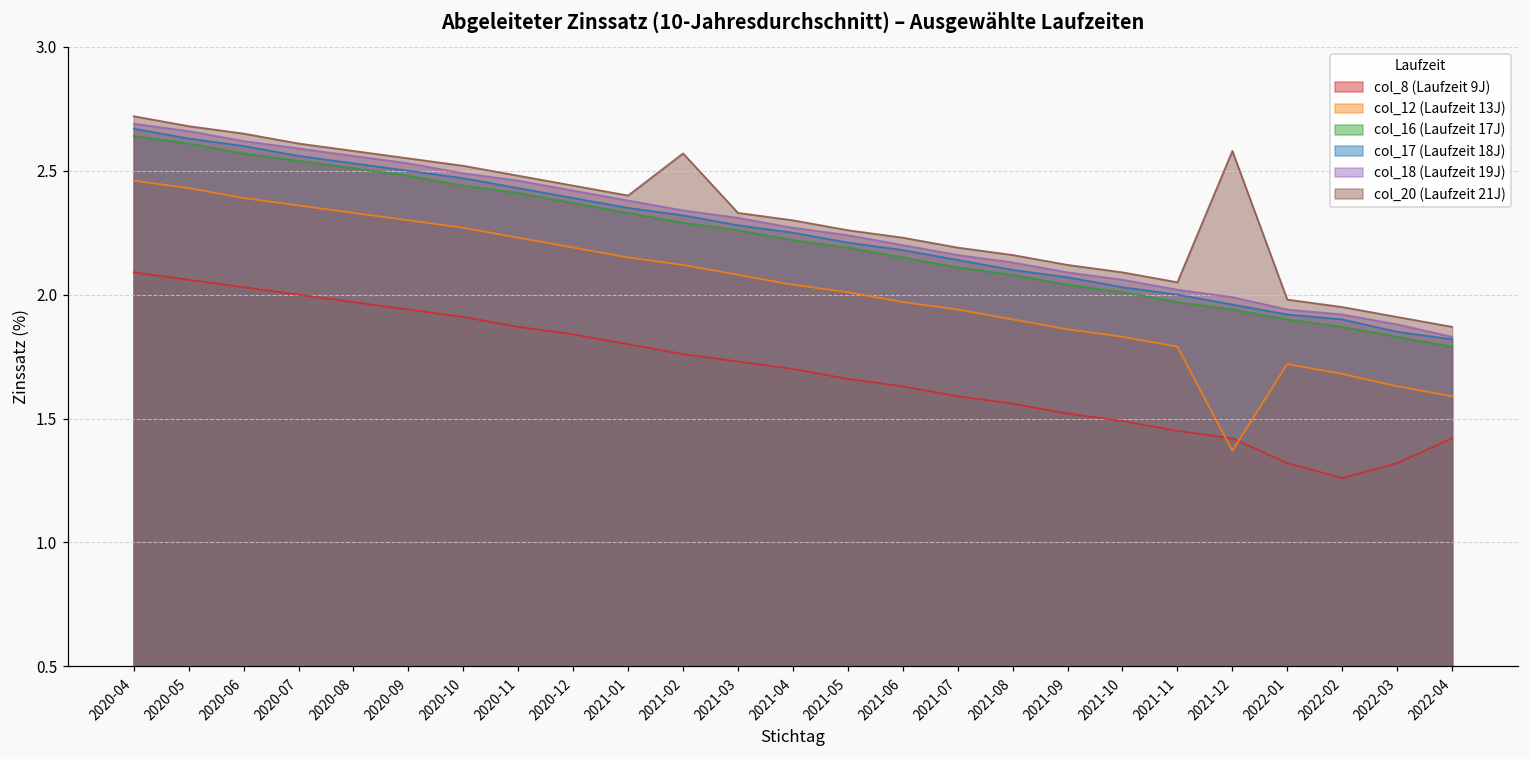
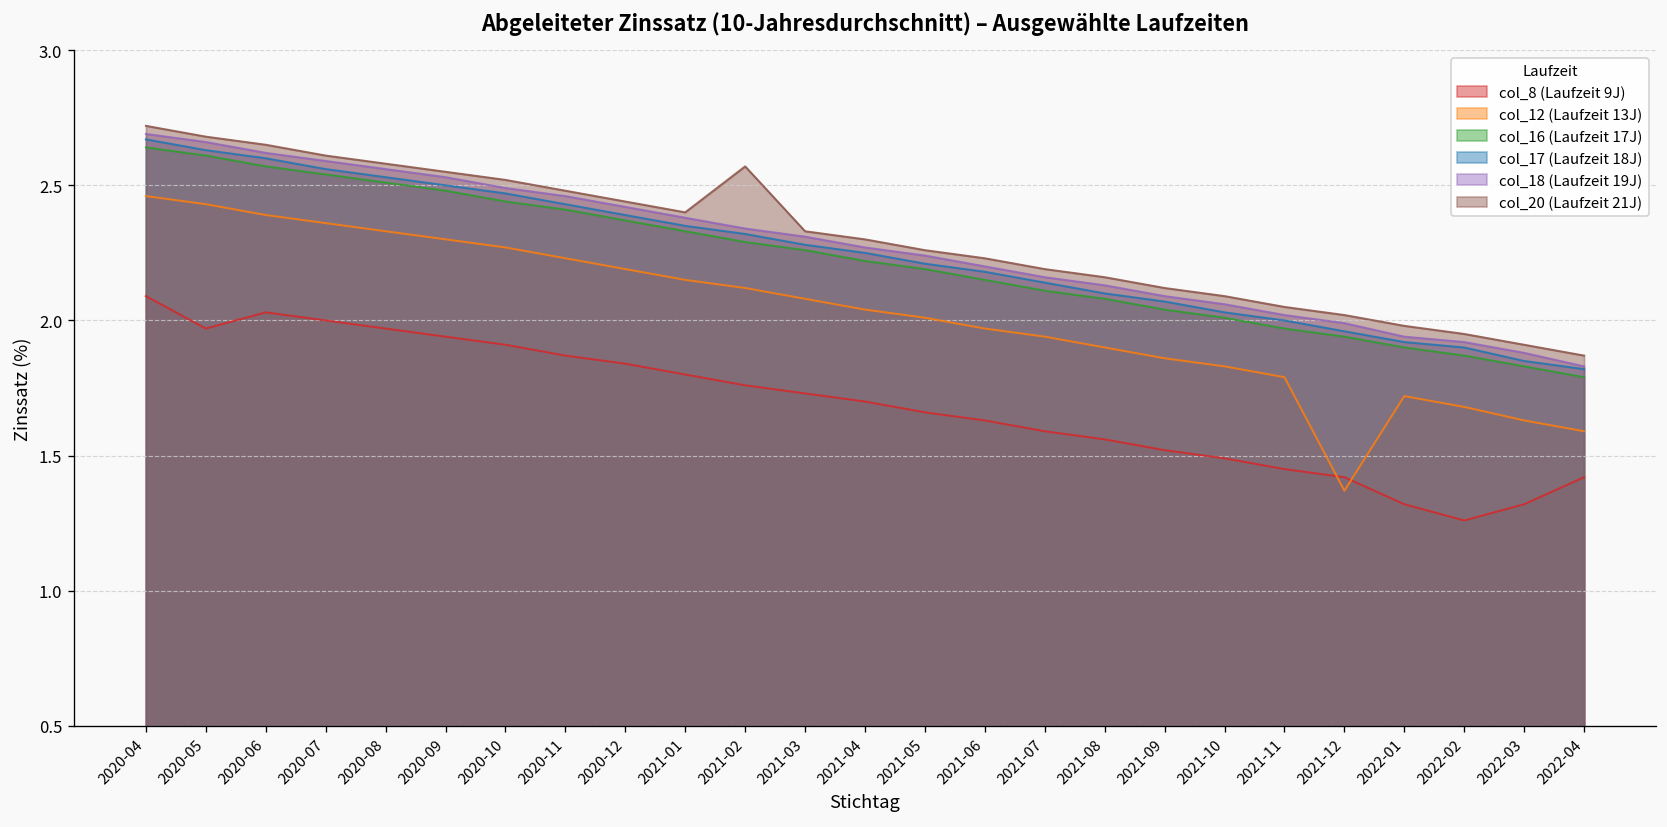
  {
    "col_8 (Laufzeit 9J)": {
      "2020-04": 2.09,
-     "2020-05": 2.06,
+     "2020-05": 1.97,
      "2020-06": 2.03,
      "2020-07": 2.00,
      "2020-08": 1.97,
      "2020-09": 1.94,
      "2020-10": 1.91,
      "2020-11": 1.87,
      "2020-12": 1.84,
      "2021-01": 1.80,
      "2021-02": 1.76,
      "2021-03": 1.73,
      "2021-04": 1.70,
      "2021-05": 1.66,
      "2021-06": 1.63,
      "2021-07": 1.59,
      "2021-08": 1.56,
      "2021-09": 1.52,
      "2021-10": 1.49,
      "2021-11": 1.45,
      "2021-12": 1.42,
      "2022-01": 1.32,
      "2022-02": 1.26,
      "2022-03": 1.32,
      "2022-04": 1.42
    },
    "col_12 (Laufzeit 13J)": {
      "2020-04": 2.46,
      "2020-05": 2.43,
      "2020-06": 2.39,
      "2020-07": 2.36,
      "2020-08": 2.33,
      "2020-09": 2.30,
      "2020-10": 2.27,
      "2020-11": 2.23,
      "2020-12": 2.19,
      "2021-01": 2.15,
      "2021-02": 2.12,
      "2021-03": 2.08,
      "2021-04": 2.04,
      "2021-05": 2.01,
      "2021-06": 1.97,
      "2021-07": 1.94,
      "2021-08": 1.90,
      "2021-09": 1.86,
      "2021-10": 1.83,
      "2021-11": 1.79,
      "2021-12": 1.37,
      "2022-01": 1.72,
      "2022-02": 1.68,
      "2022-03": 1.63,
      "2022-04": 1.59
    },
    "col_16 (Laufzeit 17J)": {
      "2020-04": 2.64,
      "2020-05": 2.61,
      "2020-06": 2.57,
      "2020-07": 2.54,
      "2020-08": 2.51,
      "2020-09": 2.48,
      "2020-10": 2.44,
      "2020-11": 2.41,
      "2020-12": 2.37,
      "2021-01": 2.33,
      "2021-02": 2.29,
      "2021-03": 2.26,
      "2021-04": 2.22,
      "2021-05": 2.19,
      "2021-06": 2.15,
      "2021-07": 2.11,
      "2021-08": 2.08,
      "2021-09": 2.04,
      "2021-10": 2.01,
      "2021-11": 1.97,
      "2021-12": 1.94,
      "2022-01": 1.90,
      "2022-02": 1.87,
      "2022-03": 1.83,
      "2022-04": 1.79
    },
    "col_17 (Laufzeit 18J)": {
      "2020-04": 2.67,
      "2020-05": 2.63,
      "2020-06": 2.60,
      "2020-07": 2.56,
      "2020-08": 2.53,
      "2020-09": 2.50,
      "2020-10": 2.47,
      "2020-11": 2.43,
      "2020-12": 2.39,
      "2021-01": 2.35,
      "2021-02": 2.32,
      "2021-03": 2.28,
      "2021-04": 2.25,
      "2021-05": 2.21,
      "2021-06": 2.18,
      "2021-07": 2.14,
      "2021-08": 2.10,
      "2021-09": 2.07,
      "2021-10": 2.03,
      "2021-11": 2.00,
      "2021-12": 1.96,
      "2022-01": 1.92,
      "2022-02": 1.90,
      "2022-03": 1.85
    },
    "col_18 (Laufzeit 19J)": {
      "2020-04": 2.69,
      "2020-05": 2.66,
      "2020-06": 2.62,
      "2020-07": 2.59,
      "2020-08": 2.56,
      "2020-09": 2.53,
      "2020-10": 2.49,
      "2020-11": 2.46,
      "2020-12": 2.42,
      "2021-01": 2.38,
      "2021-02": 2.34,
      "2021-03": 2.31,
      "2021-04": 2.27,
      "2021-05": 2.24,
      "2021-06": 2.20,
      "2021-07": 2.16,
      "2021-08": 2.13,
      "2021-09": 2.09,
      "2021-10": 2.06,
      "2021-11": 2.02,
      "2021-12": 1.99,
      "2022-01": 1.94,
      "2022-02": 1.92,
      "2022-03": 1.88
    },
    "col_20 (Laufzeit 21J)": {
      "2020-04": 2.72,
      "2020-05": 2.68,
      "2020-06": 2.65,
      "2020-07": 2.61,
      "2020-08": 2.58,
      "2020-09": 2.55,
      "2020-10": 2.52,
      "2020-11": 2.48,
      "2020-12": 2.44,
      "2021-01": 2.40,
      "2021-02": 2.57,
      "2021-03": 2.33,
      "2021-04": 2.30,
      "2021-05": 2.26,
      "2021-06": 2.23,
      "2021-07": 2.19,
      "2021-08": 2.16,
      "2021-09": 2.12,
      "2021-10": 2.09,
      "2021-11": 2.05,
-     "2021-12": 2.58,
+     "2021-12": 2.02,
      "2022-01": 1.98,
      "2022-02": 1.95,
      "2022-03": 1.91,
      "2022-04": 1.87
    }
  }
